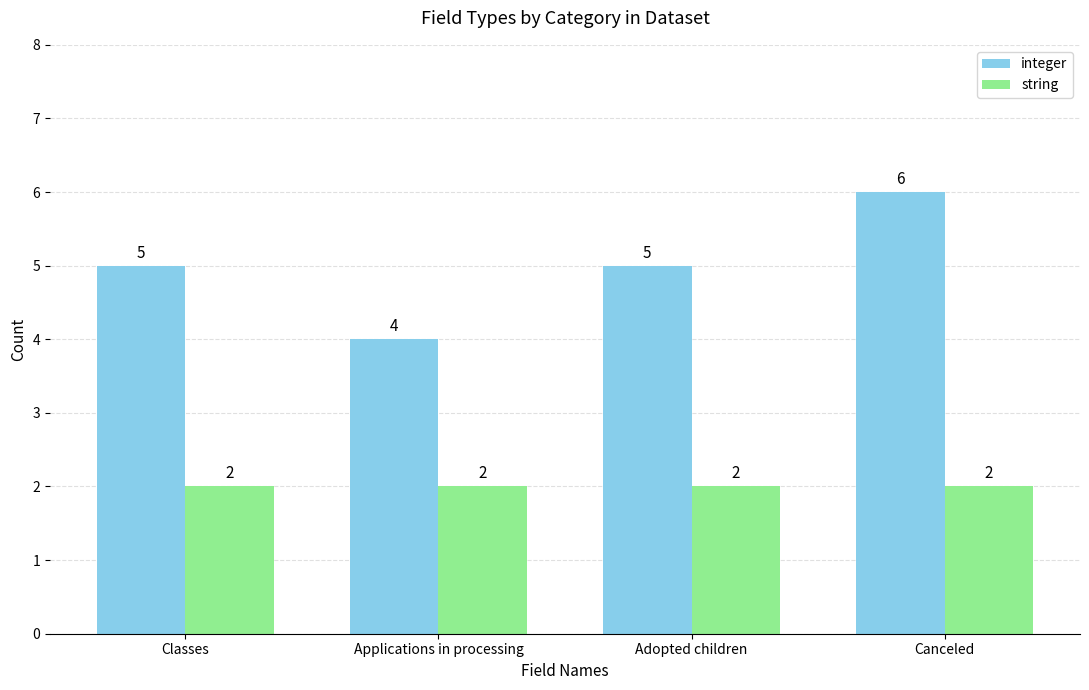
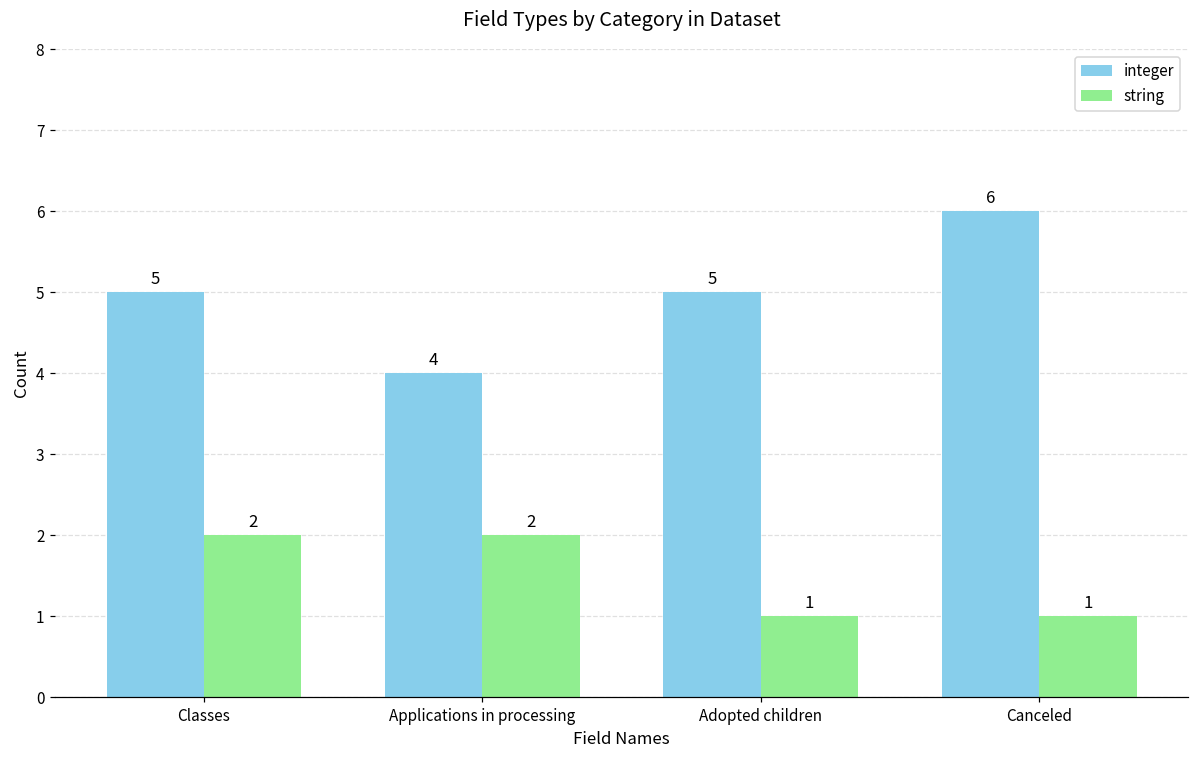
  {
    "integer": {
      "Classes": 5,
      "Applications in processing": 4,
      "Adopted children": 5,
      "Canceled": 6
    },
    "string": {
      "Classes": 2,
      "Applications in processing": 2,
-     "Adopted children": 2,
-     "Canceled": 2
+     "Adopted children": 1,
+     "Canceled": 1
    }
  }
